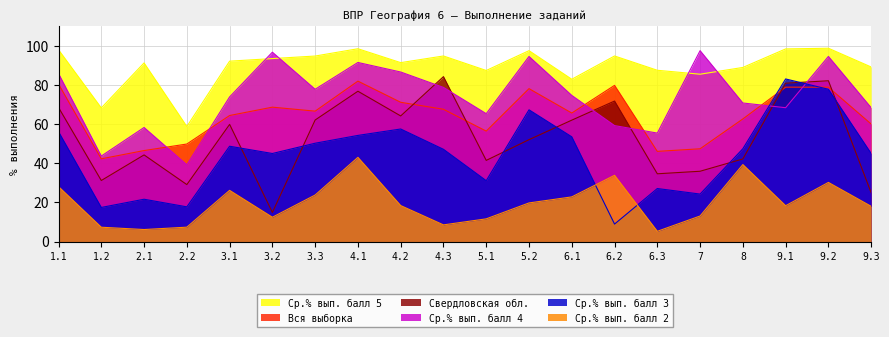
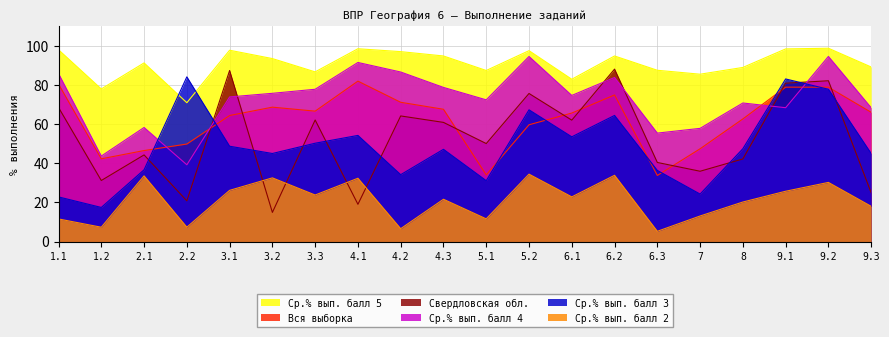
  {
    "Ср.% вып. балл 5": {
      "1.1": 98,
-     "1.2": 68,
+     "1.2": 78,
      "2.1": 91,
-     "2.2": 59,
-     "3.1": 92,
+     "2.2": 71,
+     "3.1": 98,
      "3.2": 94,
-     "3.3": 95,
+     "3.3": 87,
      "4.1": 99,
-     "4.2": 91,
+     "4.2": 97,
      "4.3": 95,
      "5.1": 87,
      "5.2": 98,
      "6.1": 83,
      "6.2": 95,
      "6.3": 88,
      "7": 86,
      "8": 89,
      "9.1": 98,
      "9.2": 99,
      "9.3": 89
    },
    "Вся выборка": {
      "1.1": 81,
      "1.2": 42,
      "2.1": 47,
      "2.2": 50,
      "3.1": 64,
      "3.2": 69,
      "3.3": 67,
      "4.1": 82,
      "4.2": 71,
      "4.3": 68,
-     "5.1": 56,
-     "5.2": 78,
+     "5.1": 34,
+     "5.2": 60,
      "6.1": 66,
-     "6.2": 80,
-     "6.3": 46,
+     "6.2": 75,
+     "6.3": 34,
      "7": 47,
      "8": 63,
      "9.1": 79,
-     "9.3": 60
+     "9.3": 66
    },
    "Свердловская обл.": {
      "1.1": 69,
      "1.2": 31,
      "2.1": 44,
-     "2.2": 29,
-     "3.1": 60,
+     "2.2": 21,
+     "3.1": 87,
      "3.2": 15,
      "3.3": 62,
-     "4.1": 77,
+     "4.1": 19,
      "4.2": 64,
-     "4.3": 84,
-     "5.1": 41,
-     "5.2": 52,
+     "4.3": 61,
+     "5.1": 50,
+     "5.2": 76,
      "6.1": 62,
-     "6.2": 72,
-     "6.3": 35,
+     "6.2": 88,
+     "6.3": 40,
      "7": 36,
      "8": 42,
      "9.1": 81,
      "9.2": 82,
      "9.3": 25
    },
    "Ср.% вып. балл 4": {
      "1.1": 86,
      "1.2": 44,
      "2.1": 58,
      "2.2": 39,
      "3.1": 74,
-     "3.2": 97,
+     "3.2": 76,
      "3.3": 78,
      "4.1": 92,
      "4.2": 87,
      "4.3": 79,
-     "5.1": 65,
+     "5.1": 72,
      "5.2": 95,
      "6.1": 75,
-     "6.2": 59,
+     "6.2": 84,
      "6.3": 55,
-     "7": 98,
+     "7": 58,
      "8": 71,
      "9.1": 68,
      "9.2": 95,
      "9.3": 68
    },
    "Ср.% вып. балл 3": {
-     "1.1": 56,
+     "1.1": 23,
      "1.2": 17,
-     "2.1": 22,
-     "2.2": 18,
+     "2.1": 37,
+     "2.2": 84,
      "3.1": 49,
      "3.2": 45,
      "3.3": 50,
      "4.1": 54,
-     "4.2": 58,
+     "4.2": 34,
      "4.3": 47,
      "5.1": 31,
      "5.2": 67,
      "6.1": 54,
-     "6.2": 9,
-     "6.3": 27,
+     "6.2": 64,
+     "6.3": 36,
      "7": 24,
      "8": 47,
      "9.1": 83,
      "9.3": 45
    },
    "Ср.% вып. балл 2": {
-     "1.1": 28,
+     "1.1": 12,
      "1.2": 7,
-     "2.1": 6,
+     "2.1": 34,
      "2.2": 7,
      "3.1": 26,
-     "3.2": 12,
+     "3.2": 33,
      "3.3": 24,
-     "4.1": 43,
-     "4.2": 18,
-     "4.3": 9,
+     "4.1": 32,
+     "4.2": 7,
+     "4.3": 22,
      "5.1": 12,
-     "5.2": 20,
+     "5.2": 34,
      "6.1": 23,
      "6.2": 34,
      "6.3": 5,
      "7": 13,
-     "8": 39,
-     "9.1": 18,
+     "8": 20,
+     "9.1": 26,
      "9.2": 30,
      "9.3": 18
    }
  }
